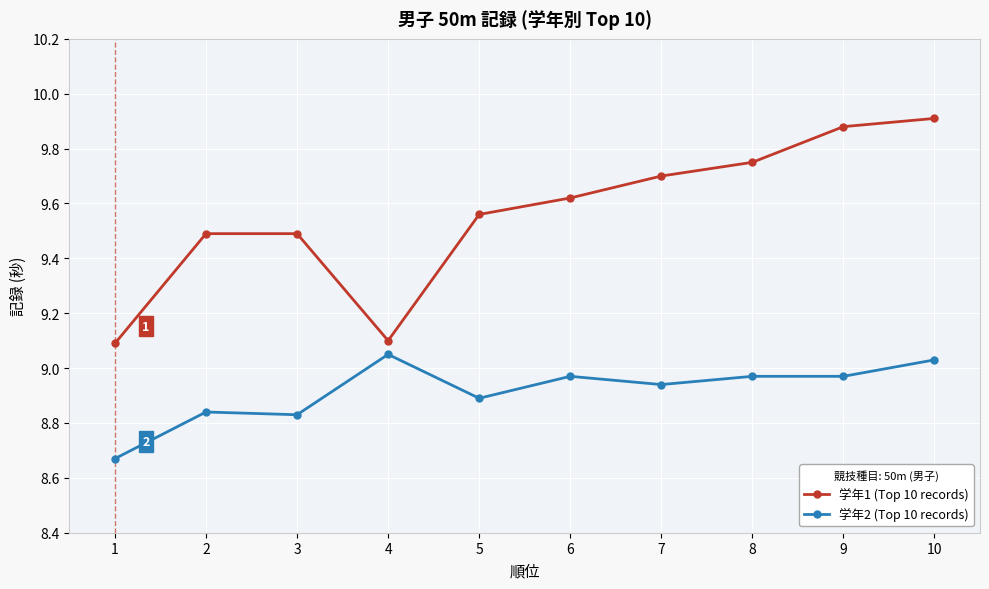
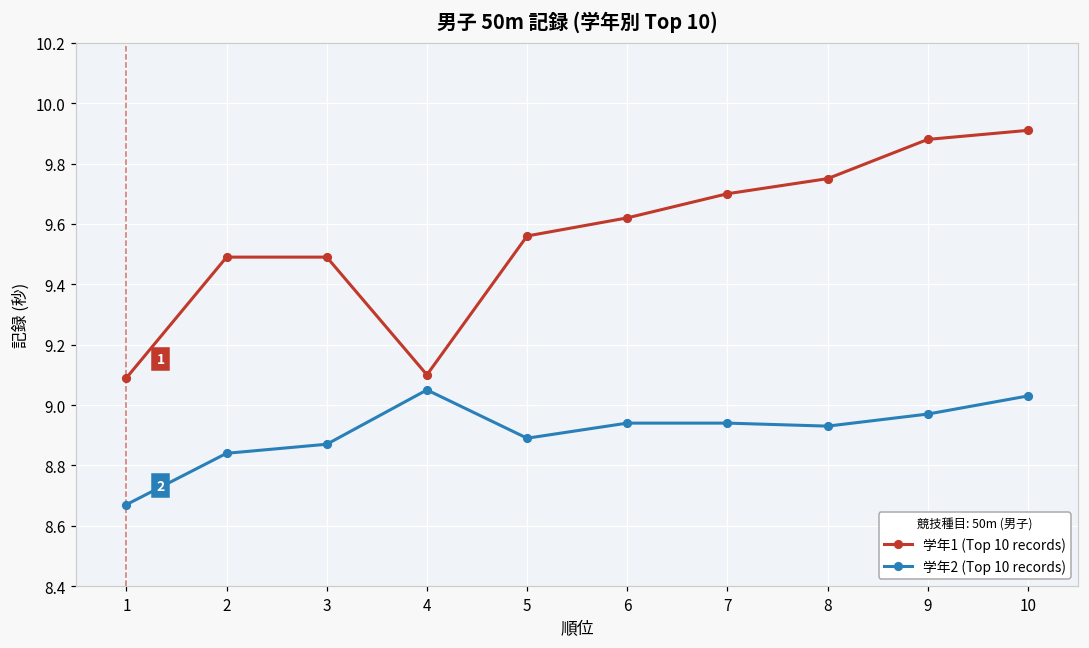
  {
    "学年1 (Top 10 records)": {
      "1": 9.09,
      "2": 9.49,
      "3": 9.49,
      "4": 9.10,
      "5": 9.56,
      "6": 9.62,
      "7": 9.70,
      "8": 9.75,
      "9": 9.88,
      "10": 9.91
    },
    "学年2 (Top 10 records)": {
      "1": 8.67,
      "2": 8.84,
-     "3": 8.83,
+     "3": 8.87,
      "4": 9.05,
      "5": 8.89,
-     "6": 8.97,
+     "6": 8.94,
      "7": 8.94,
-     "8": 8.97,
+     "8": 8.93,
      "9": 8.97,
      "10": 9.03
    }
  }
